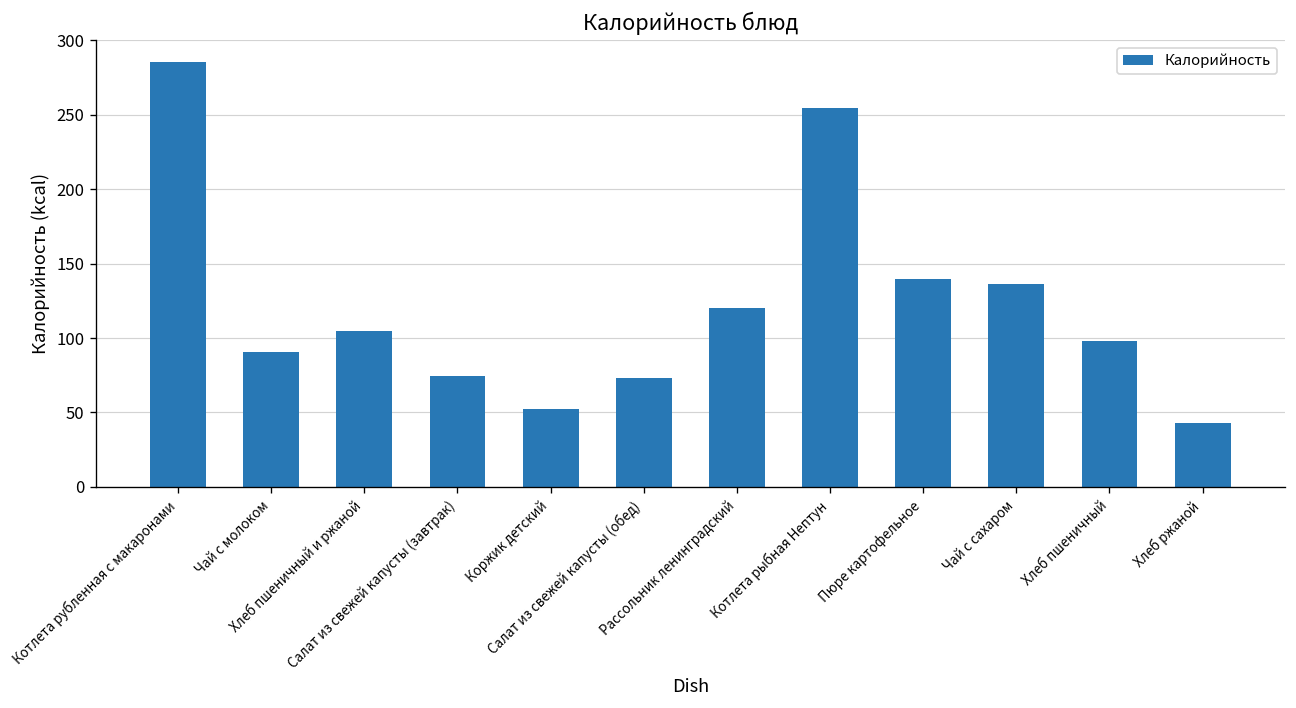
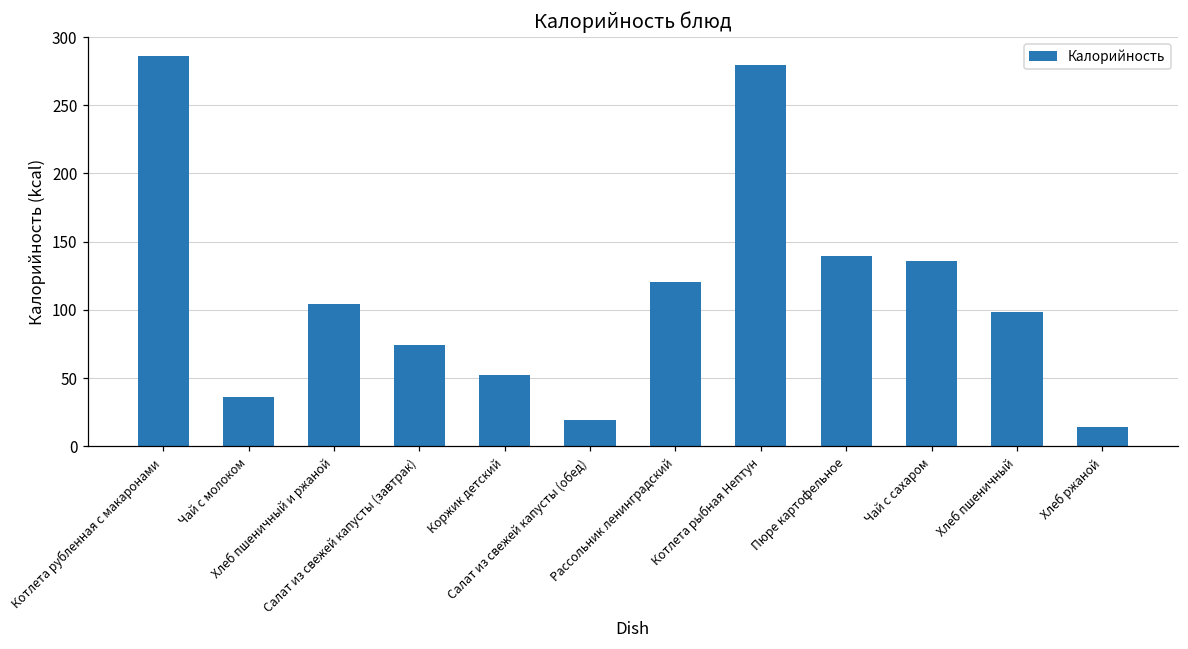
  {
    "Котлета рубленная с макаронами": 286,
-   "Чай с молоком": 90,
+   "Чай с молоком": 36,
    "Хлеб пшеничный и ржаной": 104,
    "Салат из свежей капусты (завтрак)": 74,
    "Коржик детский": 52,
-   "Салат из свежей капусты (обед)": 73,
+   "Салат из свежей капусты (обед)": 19,
    "Рассольник ленинградский": 120,
-   "Котлета рыбная Нептун": 255,
+   "Котлета рыбная Нептун": 279,
    "Пюре картофельное": 139,
    "Чай с сахаром": 136,
    "Хлеб пшеничный": 98,
-   "Хлеб ржаной": 43
+   "Хлеб ржаной": 14
  }
